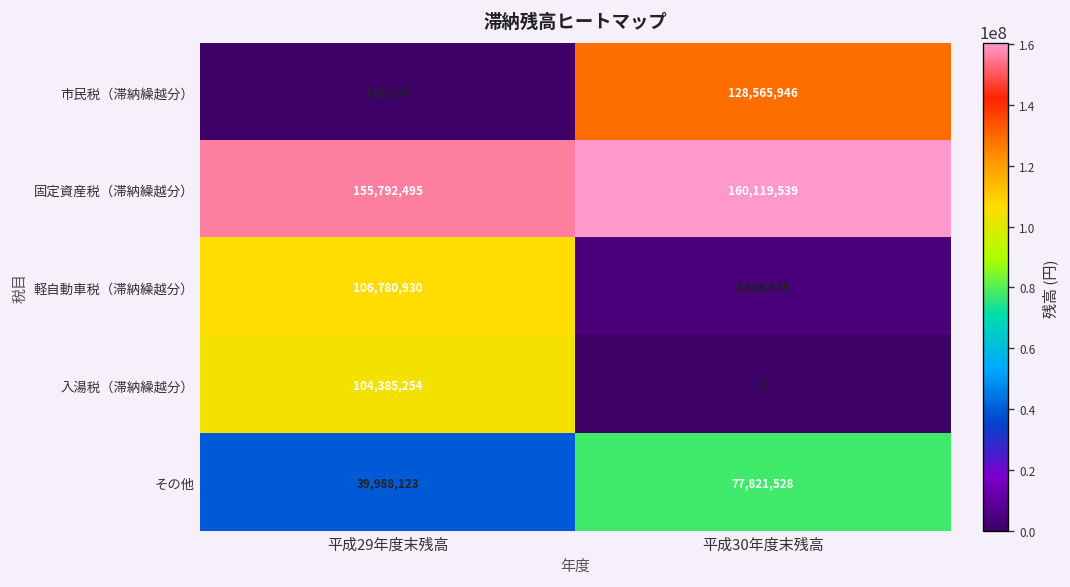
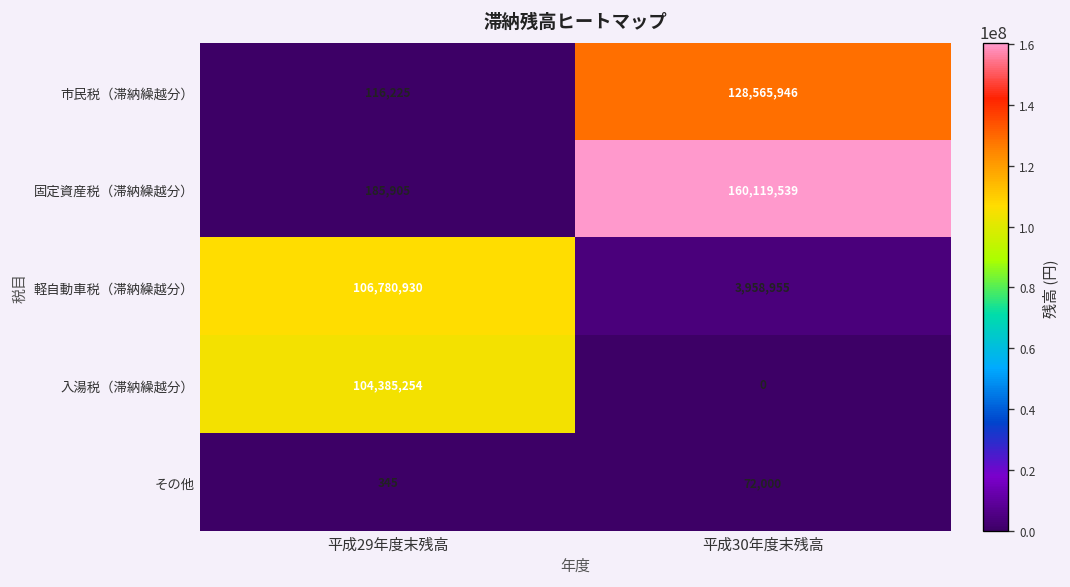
  {
    "市民税（滞納繰越分）": {
      "平成29年度末残高": "116,225",
      "平成30年度末残高": "128,565,946"
    },
    "固定資産税（滞納繰越分）": {
-     "平成29年度末残高": "155,792,495",
+     "平成29年度末残高": "185,905",
      "平成30年度末残高": "160,119,539"
    },
    "軽自動車税（滞納繰越分）": {
      "平成29年度末残高": "106,780,930",
      "平成30年度末残高": "3,958,955"
    },
    "入湯税（滞納繰越分）": {
      "平成29年度末残高": "104,385,254",
      "平成30年度末残高": "0"
    },
    "その他": {
-     "平成29年度末残高": "39,988,123",
-     "平成30年度末残高": "77,821,528"
+     "平成29年度末残高": "345",
+     "平成30年度末残高": "72,000"
    }
  }
